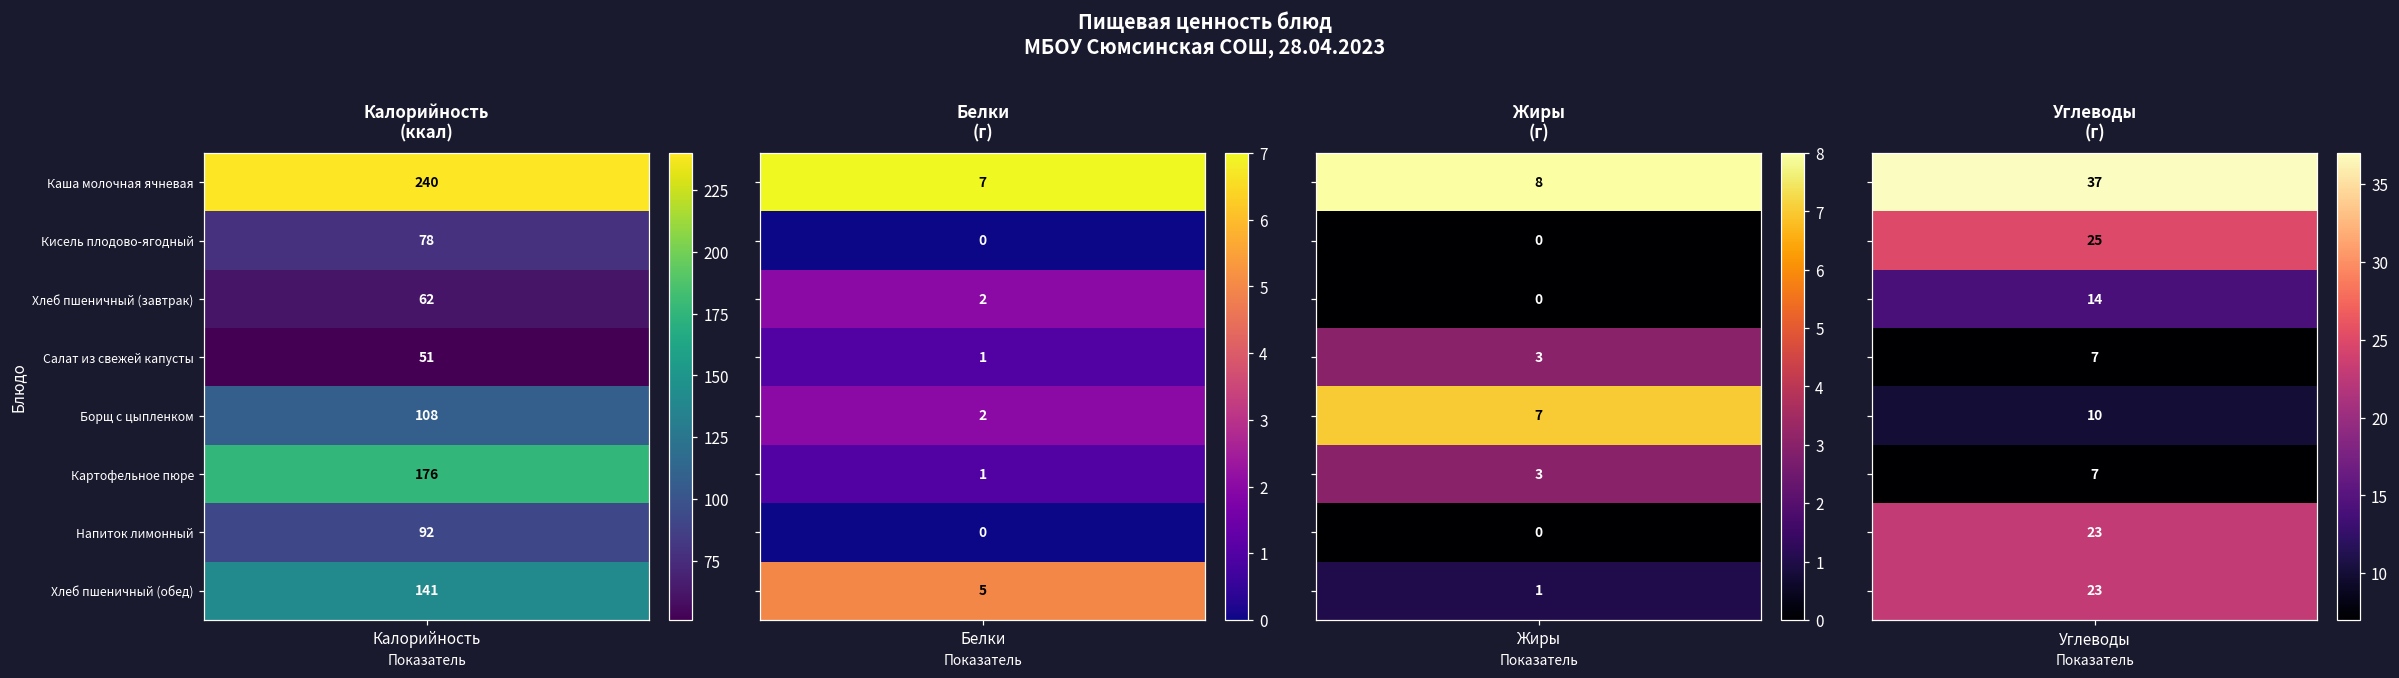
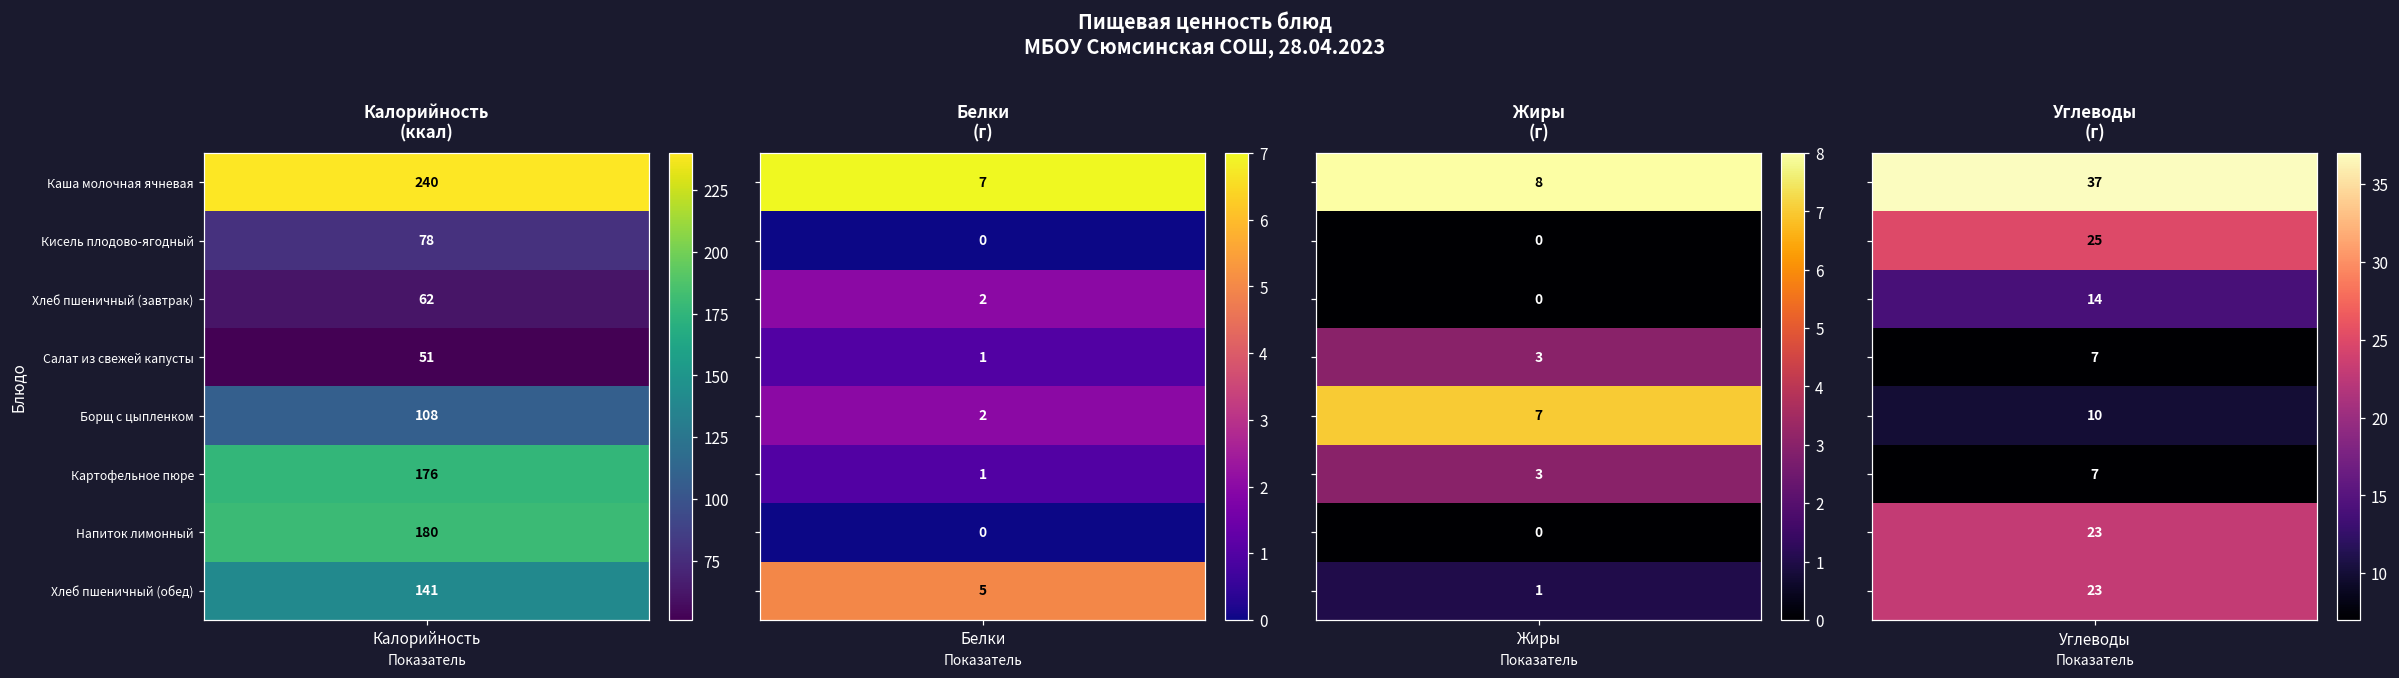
  {
    "Калорийность (ккал)": {
      "Каша молочная ячневая": {
        "Калорийность": 240
      },
      "Кисель плодово-ягодный": {
        "Калорийность": 78
      },
      "Хлеб пшеничный (завтрак)": {
        "Калорийность": 62
      },
      "Салат из свежей капусты": {
        "Калорийность": 51
      },
      "Борщ с цыпленком": {
        "Калорийность": 108
      },
      "Картофельное пюре": {
        "Калорийность": 176
      },
      "Напиток лимонный": {
-       "Калорийность": 92
+       "Калорийность": 180
      },
      "Хлеб пшеничный (обед)": {
        "Калорийность": 141
      }
    }
  }
